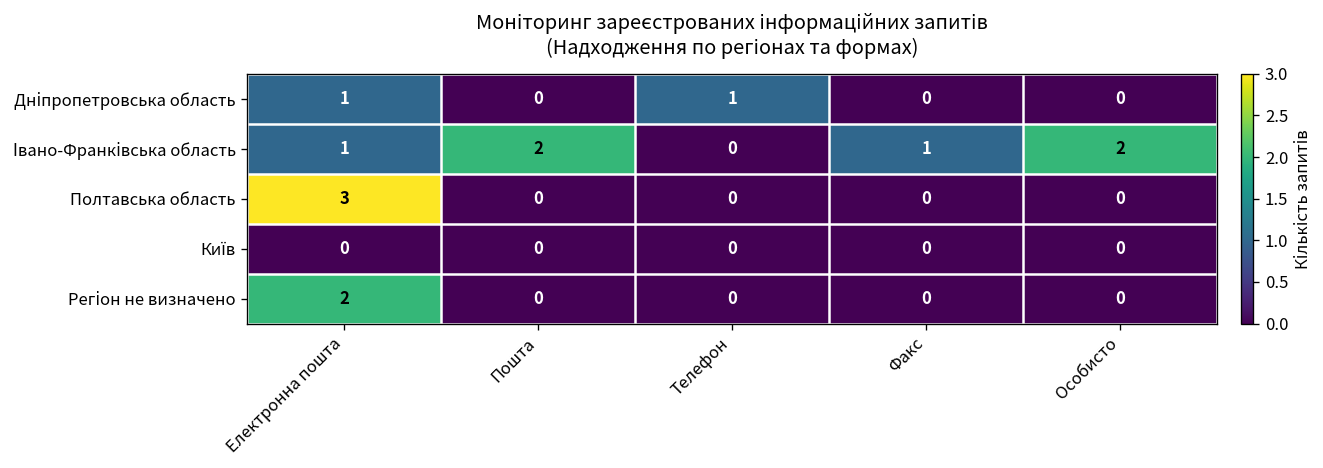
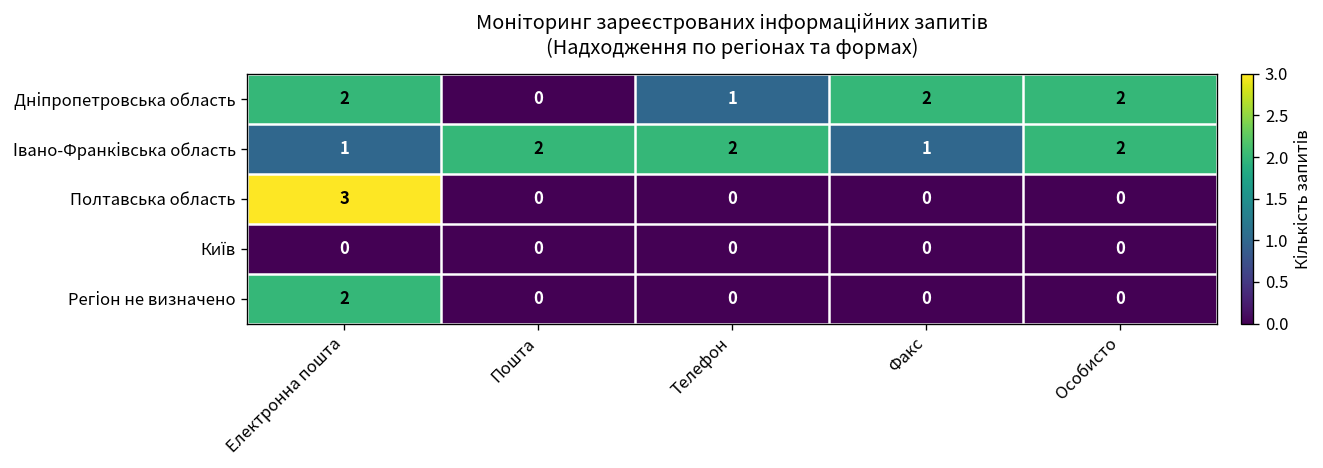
  {
    "Дніпропетровська область": {
-     "Електронна пошта": 1,
+     "Електронна пошта": 2,
      "Пошта": 0,
      "Телефон": 1,
-     "Факс": 0,
-     "Особисто": 0
+     "Факс": 2,
+     "Особисто": 2
    },
    "Івано-Франківська область": {
      "Електронна пошта": 1,
      "Пошта": 2,
-     "Телефон": 0,
+     "Телефон": 2,
      "Факс": 1,
      "Особисто": 2
    },
    "Полтавська область": {
      "Електронна пошта": 3,
      "Пошта": 0,
      "Телефон": 0,
      "Факс": 0,
      "Особисто": 0
    },
    "Київ": {
      "Електронна пошта": 0,
      "Пошта": 0,
      "Телефон": 0,
      "Факс": 0,
      "Особисто": 0
    },
    "Регіон не визначено": {
      "Електронна пошта": 2,
      "Пошта": 0,
      "Телефон": 0,
      "Факс": 0,
      "Особисто": 0
    }
  }
